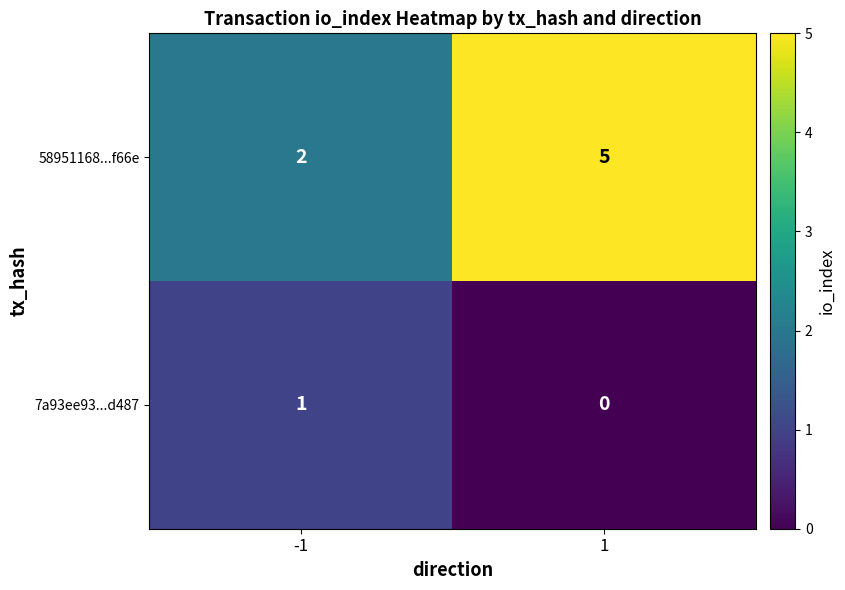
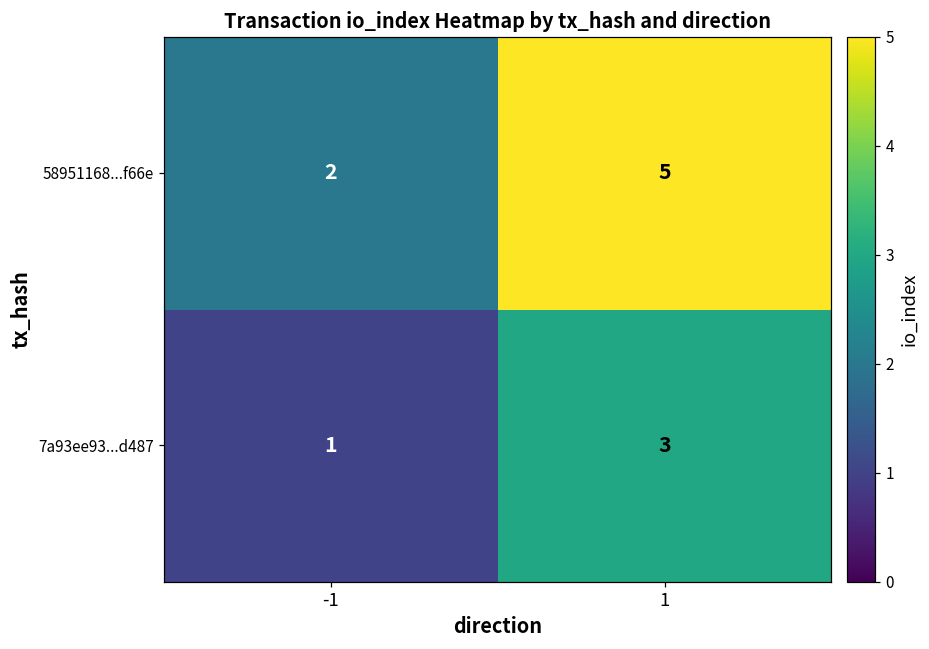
  {
    "58951168...f66e": {
      "-1": 2,
      "1": 5
    },
    "7a93ee93...d487": {
      "-1": 1,
-     "1": 0
+     "1": 3
    }
  }
